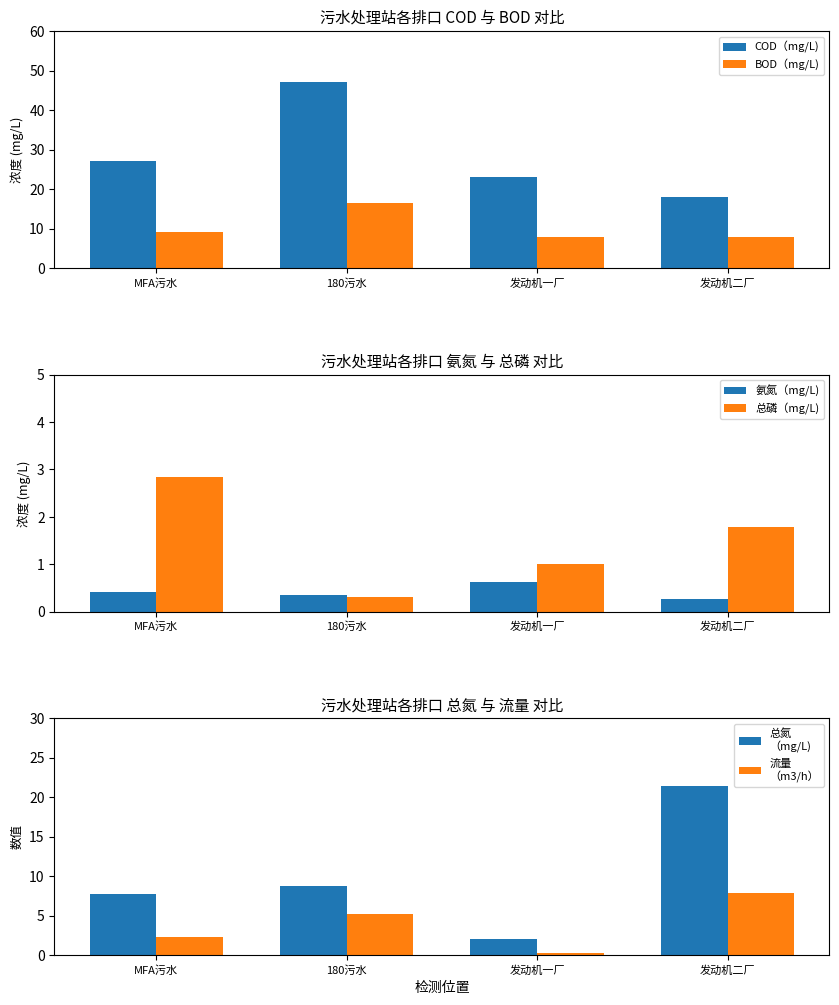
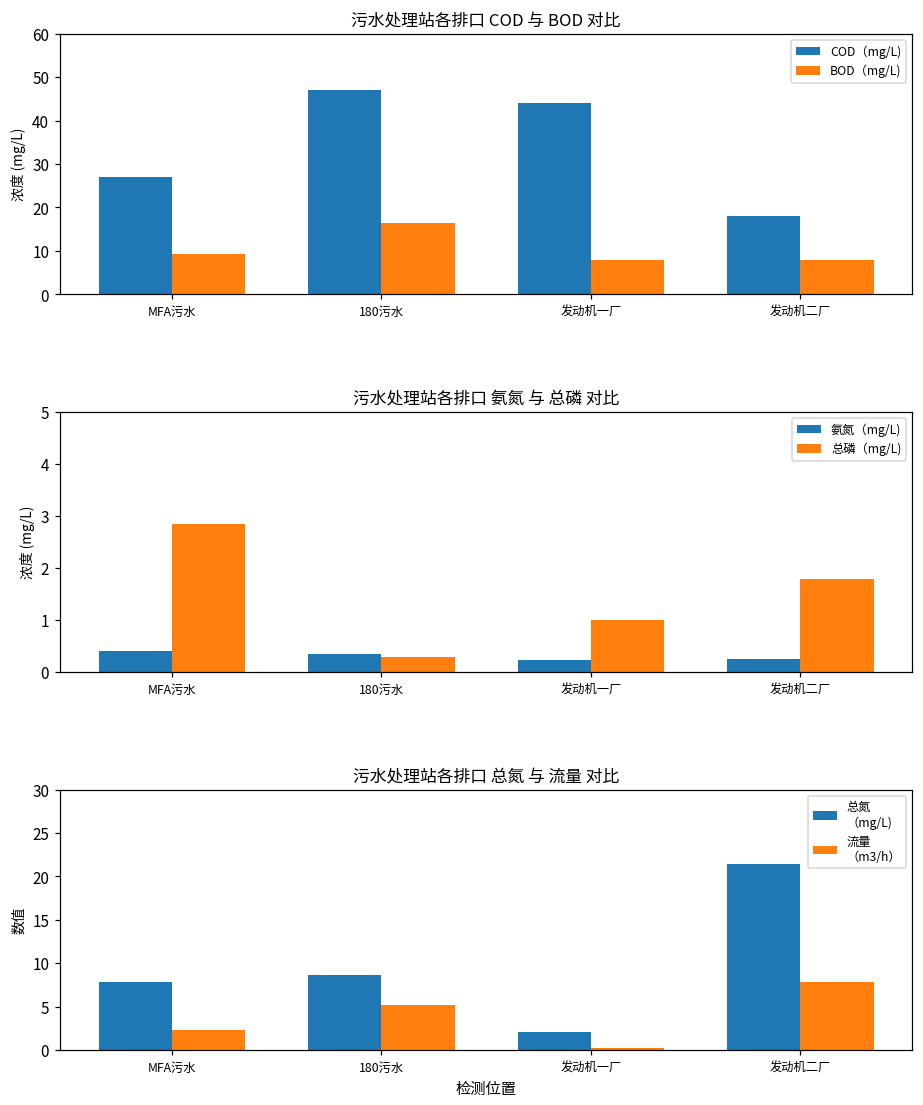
  {
    "污水处理站各排口 COD 与 BOD 对比": {
      "COD（mg/L)": {
        "MFA污水": 27,
        "180污水": 47,
-       "发动机一厂": 23,
+       "发动机一厂": 44,
        "发动机二厂": 18
      },
      "BOD（mg/L)": {
        "MFA污水": 9,
        "180污水": 16,
        "发动机一厂": 8,
        "发动机二厂": 8
      }
    },
    "污水处理站各排口 氨氮 与 总磷 对比": {
      "氨氮（mg/L)": {
        "MFA污水": 0.4,
        "180污水": 0.4,
-       "发动机一厂": 0.6,
+       "发动机一厂": 0.2,
        "发动机二厂": 0.3
      },
      "总磷（mg/L)": {
        "MFA污水": 2.9,
        "180污水": 0.3,
        "发动机一厂": 1.0,
        "发动机二厂": 1.8
      }
    },
    "污水处理站各排口 总氮 与 流量 对比": {
      "总氮 （mg/L)": {
        "MFA污水": 8,
        "180污水": 9,
        "发动机一厂": 2,
        "发动机二厂": 21
      },
      "流量 （m3/h）": {
        "MFA污水": 2,
        "180污水": 5,
        "发动机二厂": 8
      }
    }
  }
